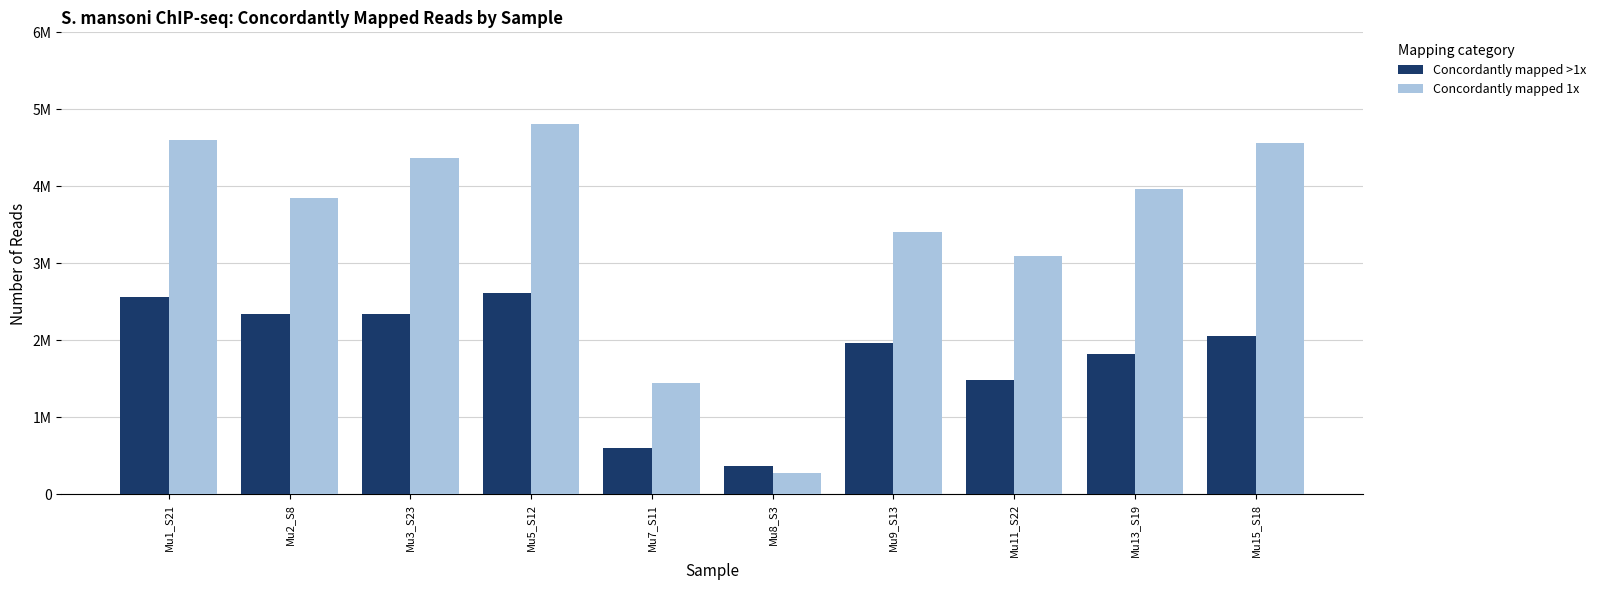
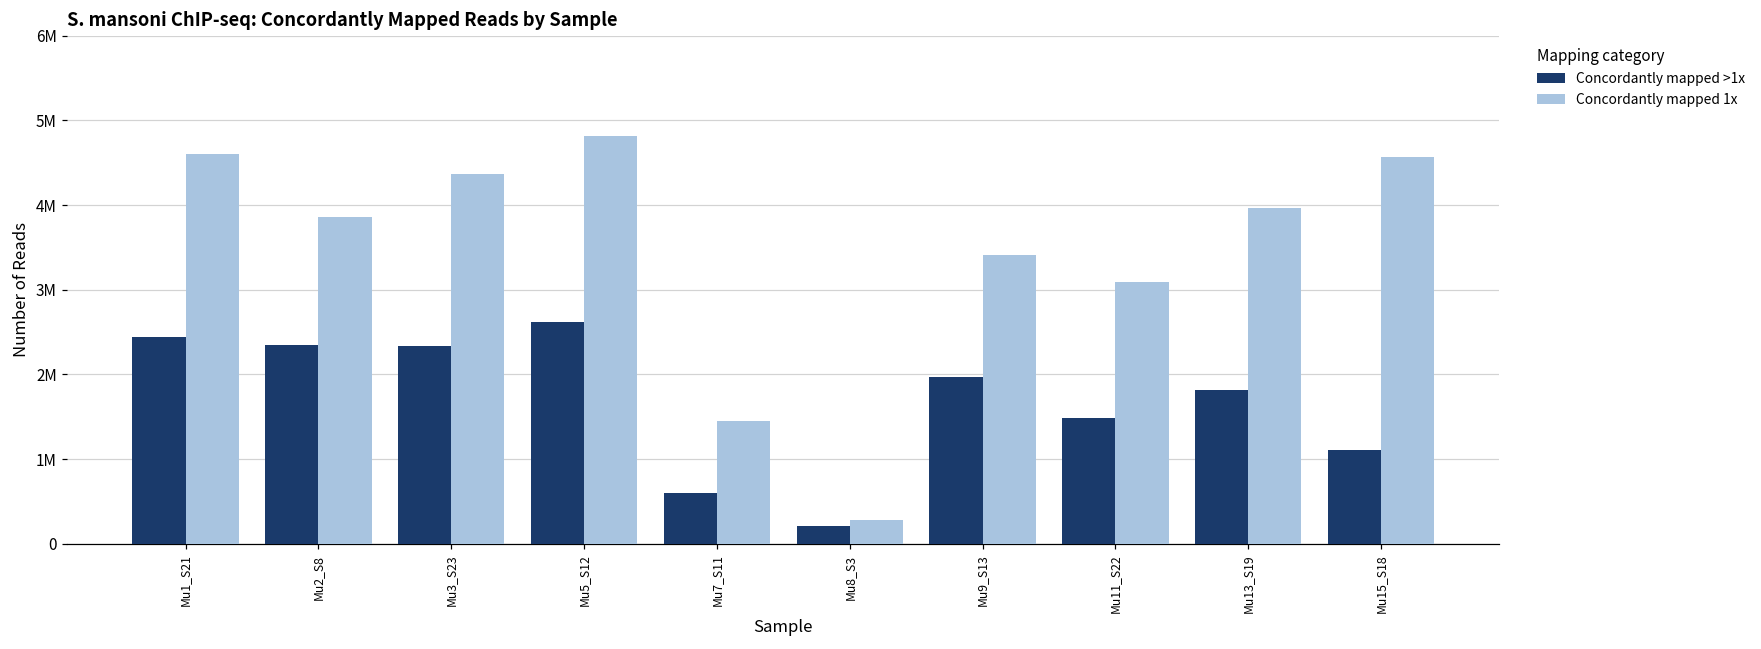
  {
    "Concordantly mapped >1x": {
-     "Mu1_S21": 2600000,
+     "Mu1_S21": 2400000,
      "Mu2_S8": 2300000,
      "Mu3_S23": 2300000,
      "Mu5_S12": 2600000,
      "Mu7_S11": 600000,
-     "Mu8_S3": 400000,
+     "Mu8_S3": 200000,
      "Mu9_S13": 2000000,
      "Mu11_S22": 1500000,
      "Mu13_S19": 1800000,
-     "Mu15_S18": 2100000
+     "Mu15_S18": 1100000
    },
    "Concordantly mapped 1x": {
      "Mu1_S21": 4600000,
      "Mu2_S8": 3900000,
      "Mu3_S23": 4400000,
      "Mu5_S12": 4800000,
      "Mu7_S11": 1400000,
      "Mu8_S3": 300000,
      "Mu9_S13": 3400000,
      "Mu11_S22": 3100000,
      "Mu13_S19": 4000000,
      "Mu15_S18": 4600000
    }
  }
